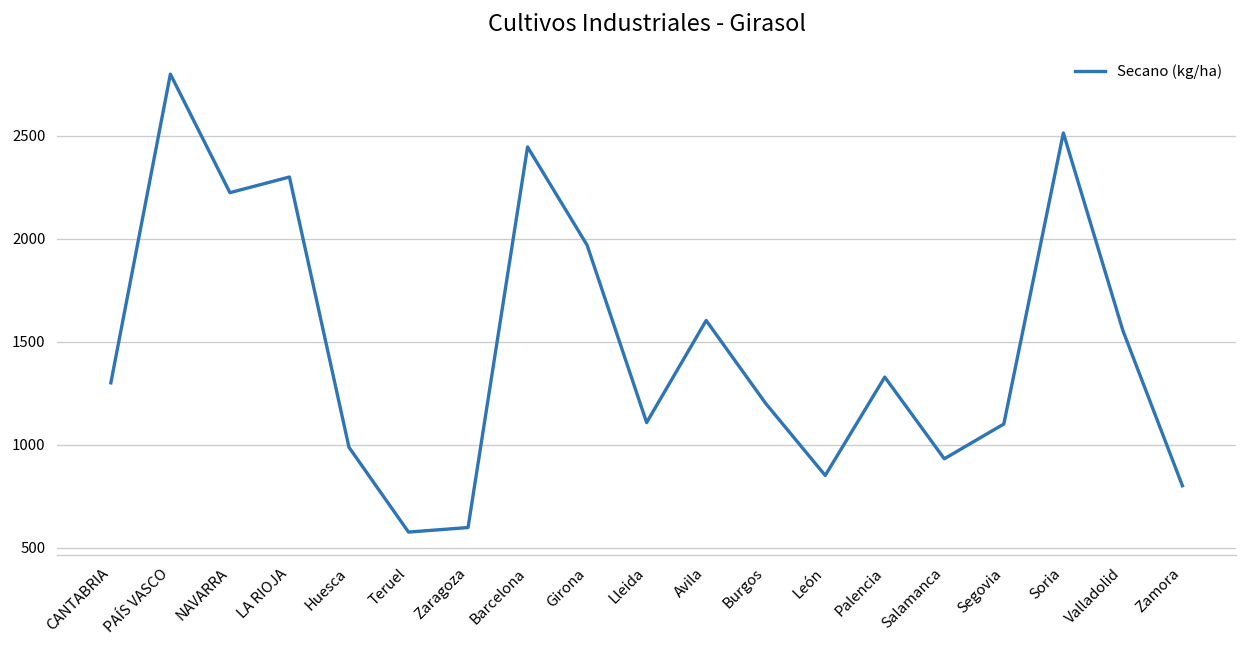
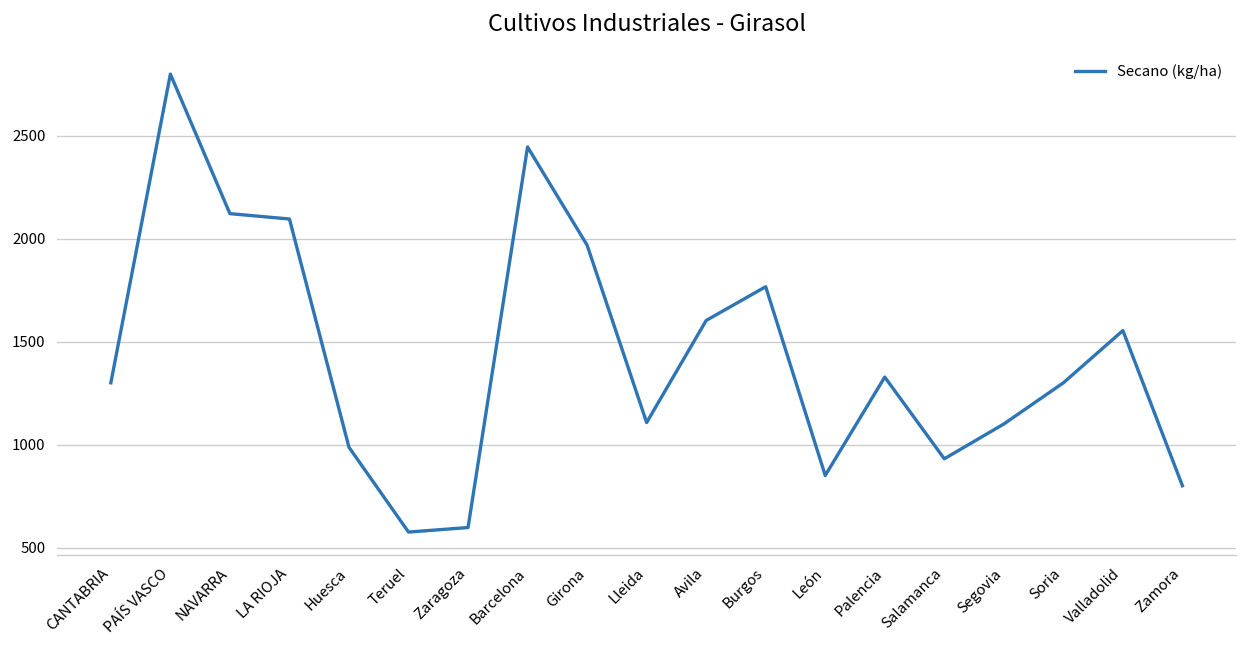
  {
    "CANTABRIA": 1300,
    "PAÍS VASCO": 2800,
-   "NAVARRA": 2220,
-   "LA RIOJA": 2300,
+   "NAVARRA": 2120,
+   "LA RIOJA": 2100,
    "Huesca": 990,
    "Teruel": 580,
    "Zaragoza": 600,
    "Barcelona": 2450,
    "Girona": 1970,
    "Lleida": 1110,
    "Avila": 1600,
-   "Burgos": 1200,
+   "Burgos": 1770,
    "León": 850,
    "Palencia": 1330,
    "Salamanca": 930,
    "Segovia": 1100,
-   "Soria": 2510,
+   "Soria": 1300,
    "Valladolid": 1550,
    "Zamora": 800
  }
